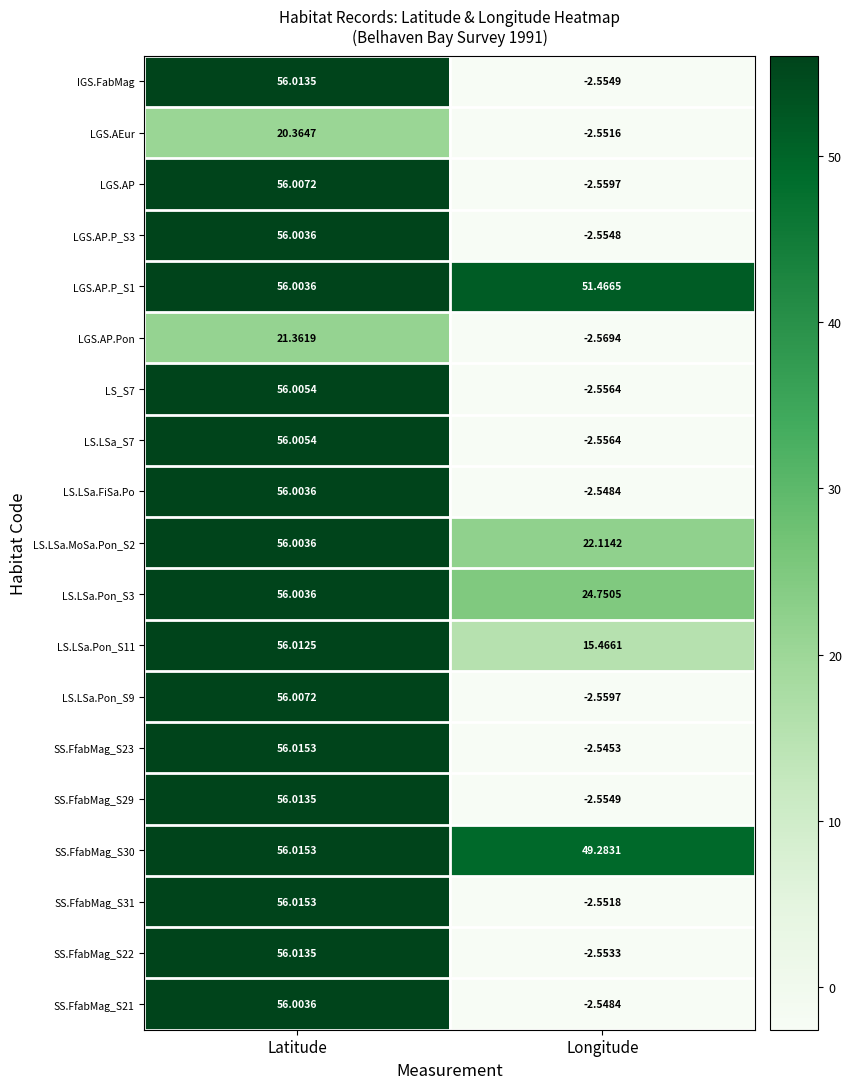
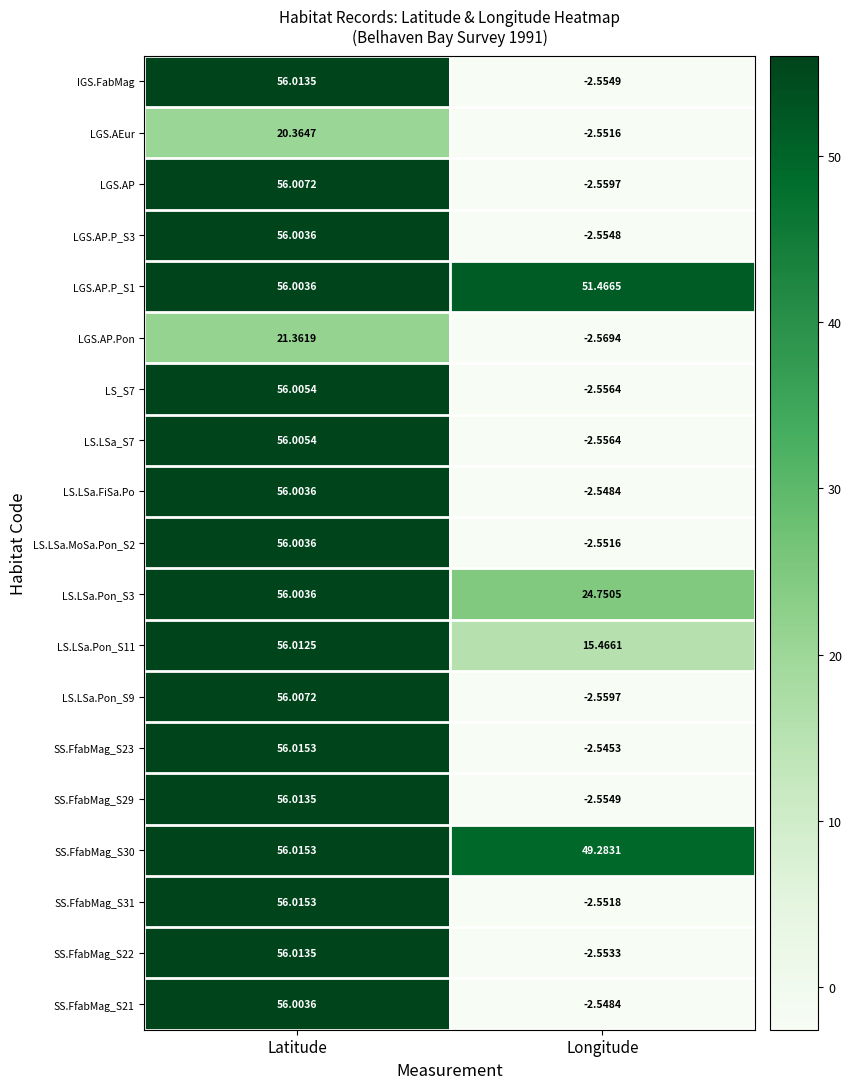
  {
    "IGS.FabMag": {
      "Latitude": 56.0135,
      "Longitude": -2.5549
    },
    "LGS.AEur": {
      "Latitude": 20.3647,
      "Longitude": -2.5516
    },
    "LGS.AP": {
      "Latitude": 56.0072,
      "Longitude": -2.5597
    },
    "LGS.AP.P_S3": {
      "Latitude": 56.0036,
      "Longitude": -2.5548
    },
    "LGS.AP.P_S1": {
      "Latitude": 56.0036,
      "Longitude": 51.4665
    },
    "LGS.AP.Pon": {
      "Latitude": 21.3619,
      "Longitude": -2.5694
    },
    "LS_S7": {
      "Latitude": 56.0054,
      "Longitude": -2.5564
    },
    "LS.LSa_S7": {
      "Latitude": 56.0054,
      "Longitude": -2.5564
    },
    "LS.LSa.FiSa.Po": {
      "Latitude": 56.0036,
      "Longitude": -2.5484
    },
    "LS.LSa.MoSa.Pon_S2": {
      "Latitude": 56.0036,
-     "Longitude": 22.1142
+     "Longitude": -2.5516
    },
    "LS.LSa.Pon_S3": {
      "Latitude": 56.0036,
      "Longitude": 24.7505
    },
    "LS.LSa.Pon_S11": {
      "Latitude": 56.0125,
      "Longitude": 15.4661
    },
    "LS.LSa.Pon_S9": {
      "Latitude": 56.0072,
      "Longitude": -2.5597
    },
    "SS.FfabMag_S23": {
      "Latitude": 56.0153,
      "Longitude": -2.5453
    },
    "SS.FfabMag_S29": {
      "Latitude": 56.0135,
      "Longitude": -2.5549
    },
    "SS.FfabMag_S30": {
      "Latitude": 56.0153,
      "Longitude": 49.2831
    },
    "SS.FfabMag_S31": {
      "Latitude": 56.0153,
      "Longitude": -2.5518
    },
    "SS.FfabMag_S22": {
      "Latitude": 56.0135,
      "Longitude": -2.5533
    },
    "SS.FfabMag_S21": {
      "Latitude": 56.0036,
      "Longitude": -2.5484
    }
  }
